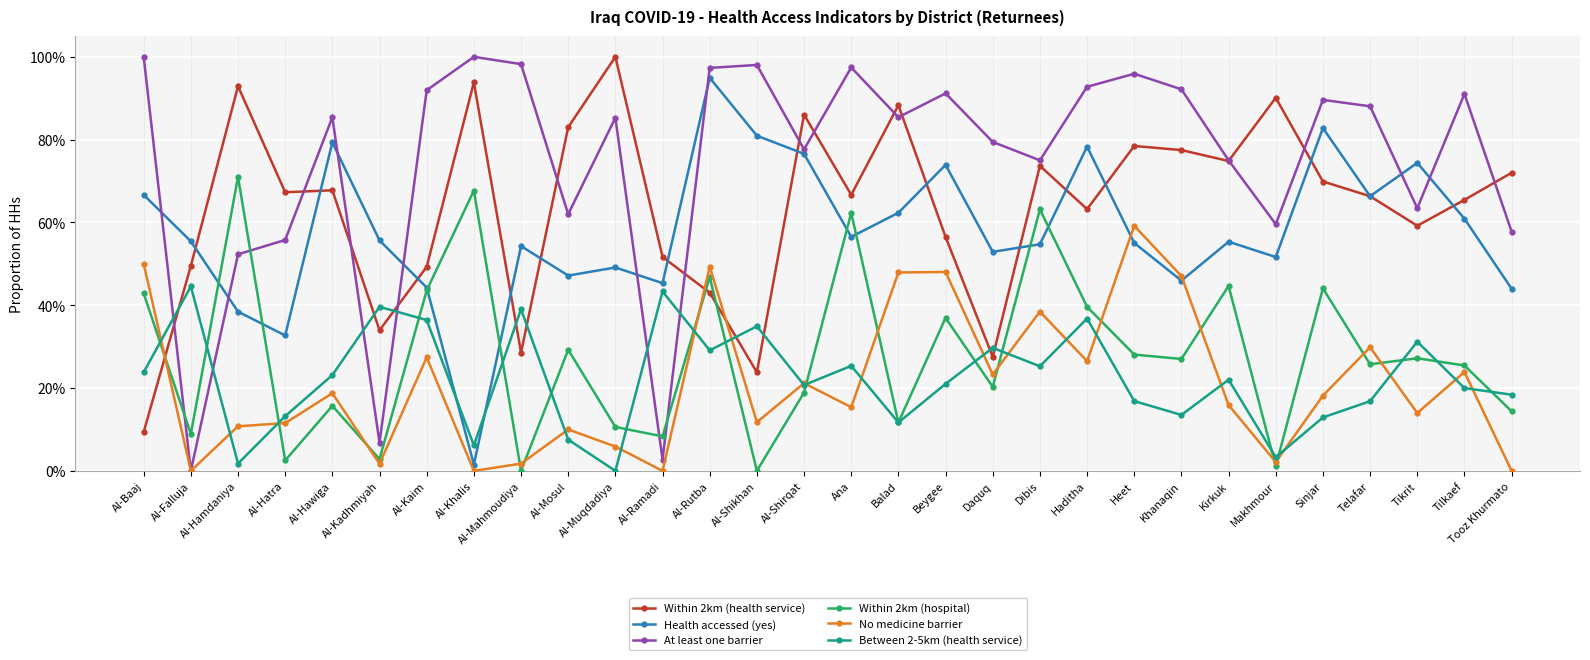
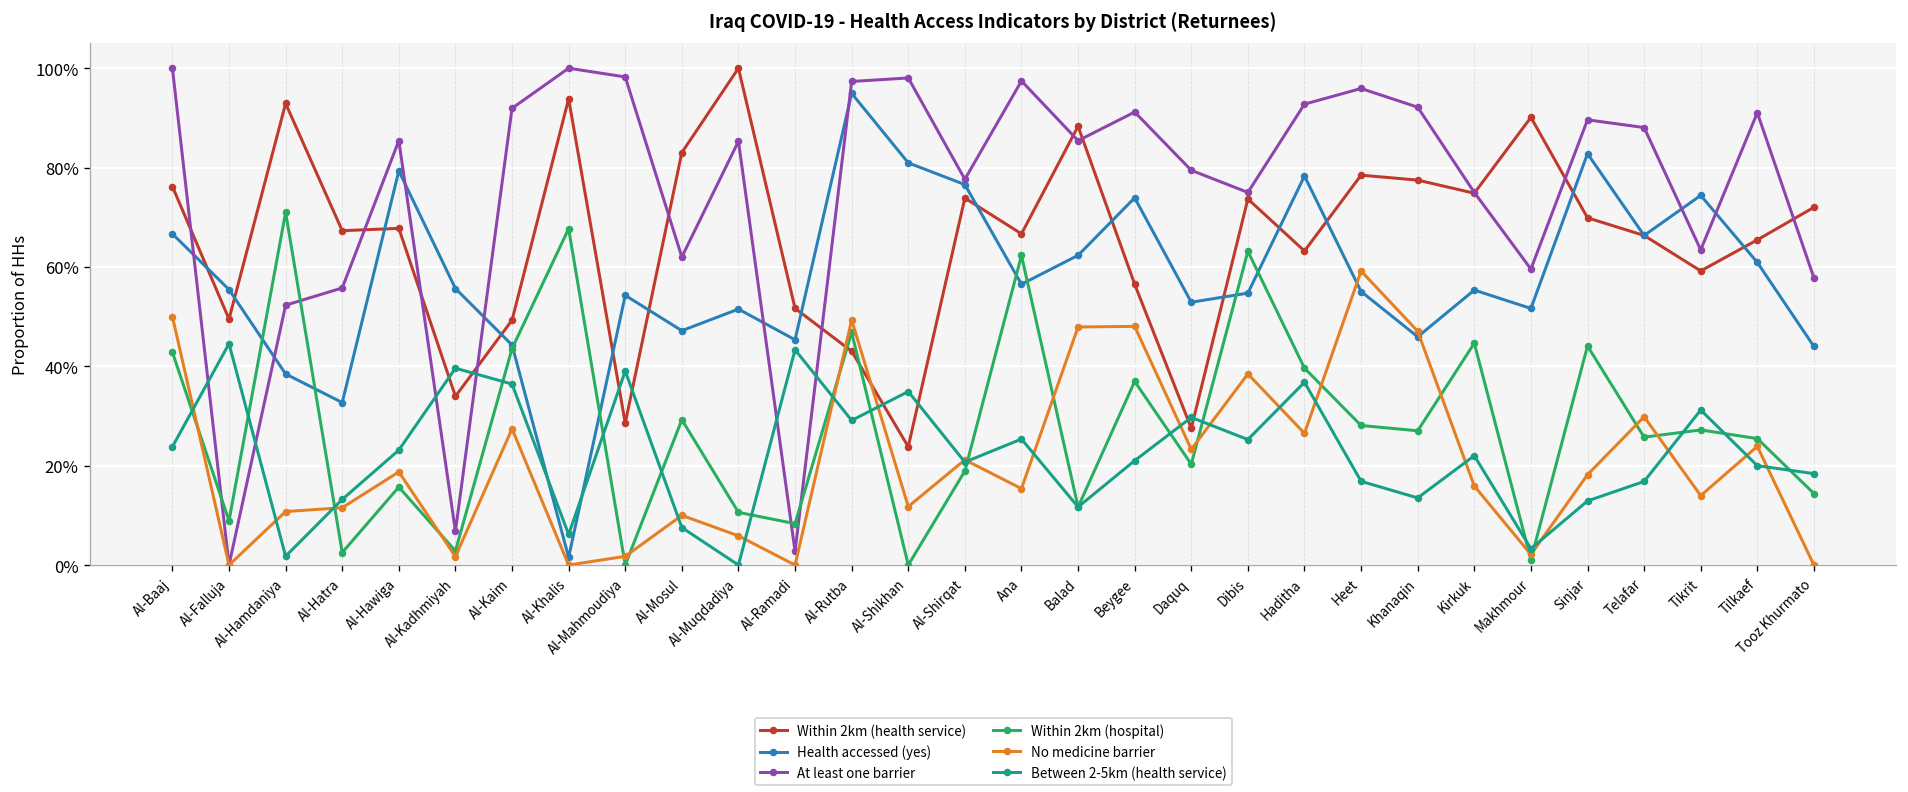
  {
    "Within 2km (health service)": {
-     "Al-Baaj": "9%",
+     "Al-Baaj": "76%",
      "Al-Falluja": "50%",
      "Al-Hamdaniya": "93%",
      "Al-Hatra": "67%",
      "Al-Hawiga": "68%",
      "Al-Kadhmiyah": "34%",
      "Al-Kaim": "49%",
      "Al-Khalis": "94%",
      "Al-Mahmoudiya": "29%",
      "Al-Mosul": "83%",
      "Al-Muqdadiya": "100%",
      "Al-Ramadi": "52%",
      "Al-Rutba": "43%",
      "Al-Shikhan": "24%",
-     "Al-Shirqat": "86%",
+     "Al-Shirqat": "74%",
      "Ana": "67%",
      "Balad": "88%",
      "Beygee": "57%",
      "Daquq": "28%",
      "Dibis": "74%",
      "Haditha": "63%",
      "Heet": "78%",
      "Khanaqin": "77%",
      "Makhmour": "90%",
      "Sinjar": "70%",
      "Tikrit": "59%",
      "Tilkaef": "65%",
      "Tooz Khurmato": "72%"
    },
    "Health accessed (yes)": {
      "Al-Baaj": "67%",
      "Al-Falluja": "55%",
      "Al-Hamdaniya": "38%",
      "Al-Hatra": "33%",
      "Al-Hawiga": "79%",
      "Al-Kadhmiyah": "56%",
      "Al-Kaim": "44%",
      "Al-Khalis": "2%",
      "Al-Mahmoudiya": "54%",
      "Al-Mosul": "47%",
-     "Al-Muqdadiya": "49%",
+     "Al-Muqdadiya": "52%",
      "Al-Ramadi": "45%",
      "Al-Rutba": "95%",
      "Al-Shikhan": "81%",
      "Al-Shirqat": "77%",
      "Ana": "57%",
      "Balad": "62%",
      "Beygee": "74%",
      "Daquq": "53%",
      "Dibis": "55%",
      "Haditha": "78%",
      "Heet": "55%",
      "Khanaqin": "46%",
      "Kirkuk": "55%",
      "Makhmour": "52%",
      "Sinjar": "83%",
      "Tikrit": "74%",
      "Tilkaef": "61%",
      "Tooz Khurmato": "44%"
    },
    "At least one barrier": {
      "Al-Baaj": "100%",
      "Al-Hamdaniya": "52%",
      "Al-Hatra": "56%",
      "Al-Hawiga": "85%",
      "Al-Kadhmiyah": "7%",
      "Al-Kaim": "92%",
      "Al-Khalis": "100%",
      "Al-Mahmoudiya": "98%",
      "Al-Mosul": "62%",
      "Al-Muqdadiya": "85%",
      "Al-Ramadi": "3%",
      "Al-Rutba": "97%",
      "Al-Shikhan": "98%",
      "Al-Shirqat": "78%",
      "Ana": "97%",
      "Balad": "85%",
      "Beygee": "91%",
      "Daquq": "79%",
      "Dibis": "75%",
      "Haditha": "93%",
      "Heet": "96%",
      "Khanaqin": "92%",
      "Makhmour": "60%",
      "Sinjar": "90%",
      "Telafar": "88%",
      "Tikrit": "63%",
      "Tilkaef": "91%",
      "Tooz Khurmato": "58%"
    },
    "No medicine barrier": {
      "Al-Baaj": "50%",
      "Al-Hamdaniya": "11%",
      "Al-Hatra": "12%",
      "Al-Hawiga": "19%",
      "Al-Kadhmiyah": "2%",
      "Al-Kaim": "27%",
      "Al-Khalis": "0%",
      "Al-Mahmoudiya": "2%",
      "Al-Mosul": "10%",
      "Al-Muqdadiya": "6%",
      "Al-Ramadi": "0%",
      "Al-Rutba": "49%",
      "Al-Shikhan": "12%",
      "Ana": "15%",
      "Balad": "48%",
      "Beygee": "48%",
      "Daquq": "23%",
      "Dibis": "38%",
      "Haditha": "27%",
      "Heet": "59%",
      "Khanaqin": "47%",
      "Kirkuk": "16%",
      "Makhmour": "2%",
      "Sinjar": "18%",
      "Telafar": "30%",
      "Tikrit": "14%",
      "Tilkaef": "24%",
      "Tooz Khurmato": "0%"
    }
  }
